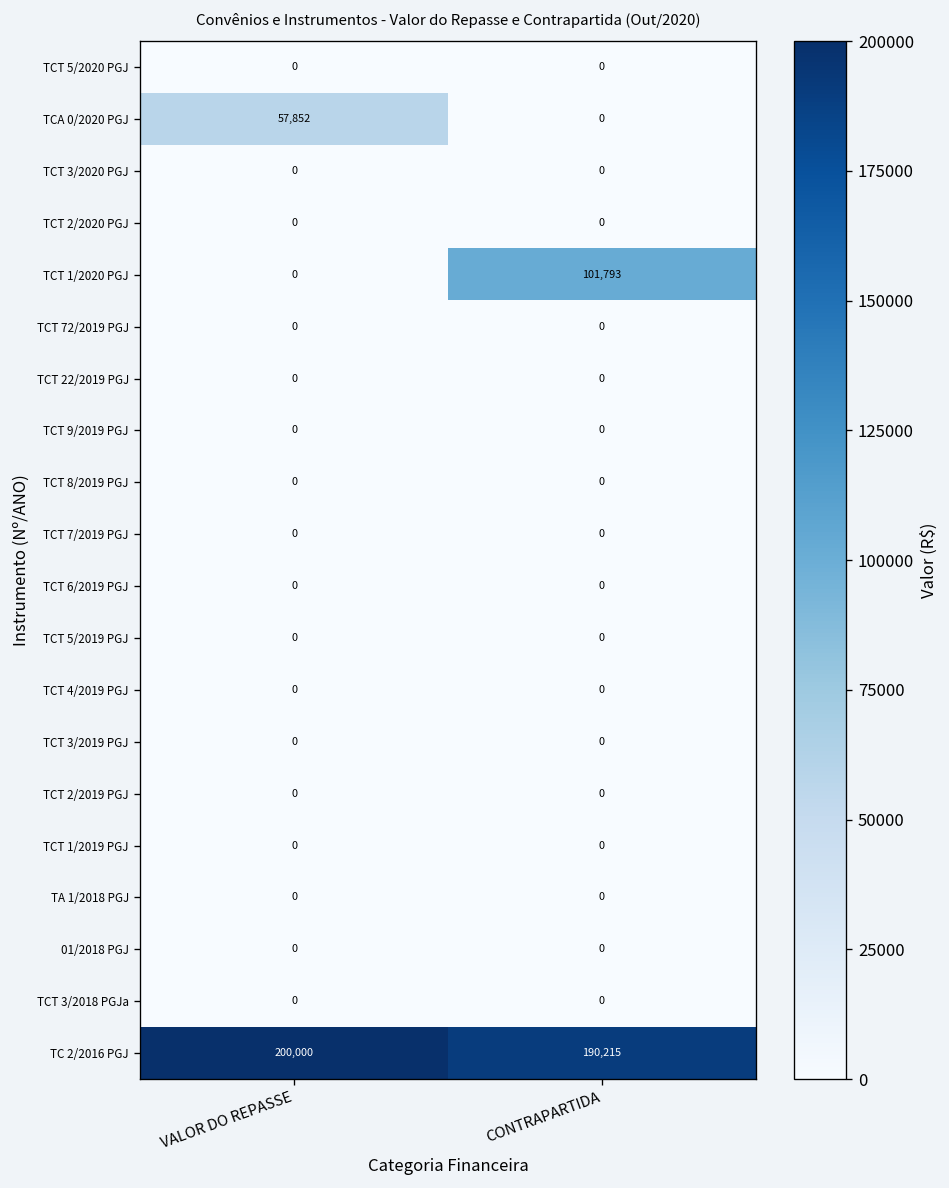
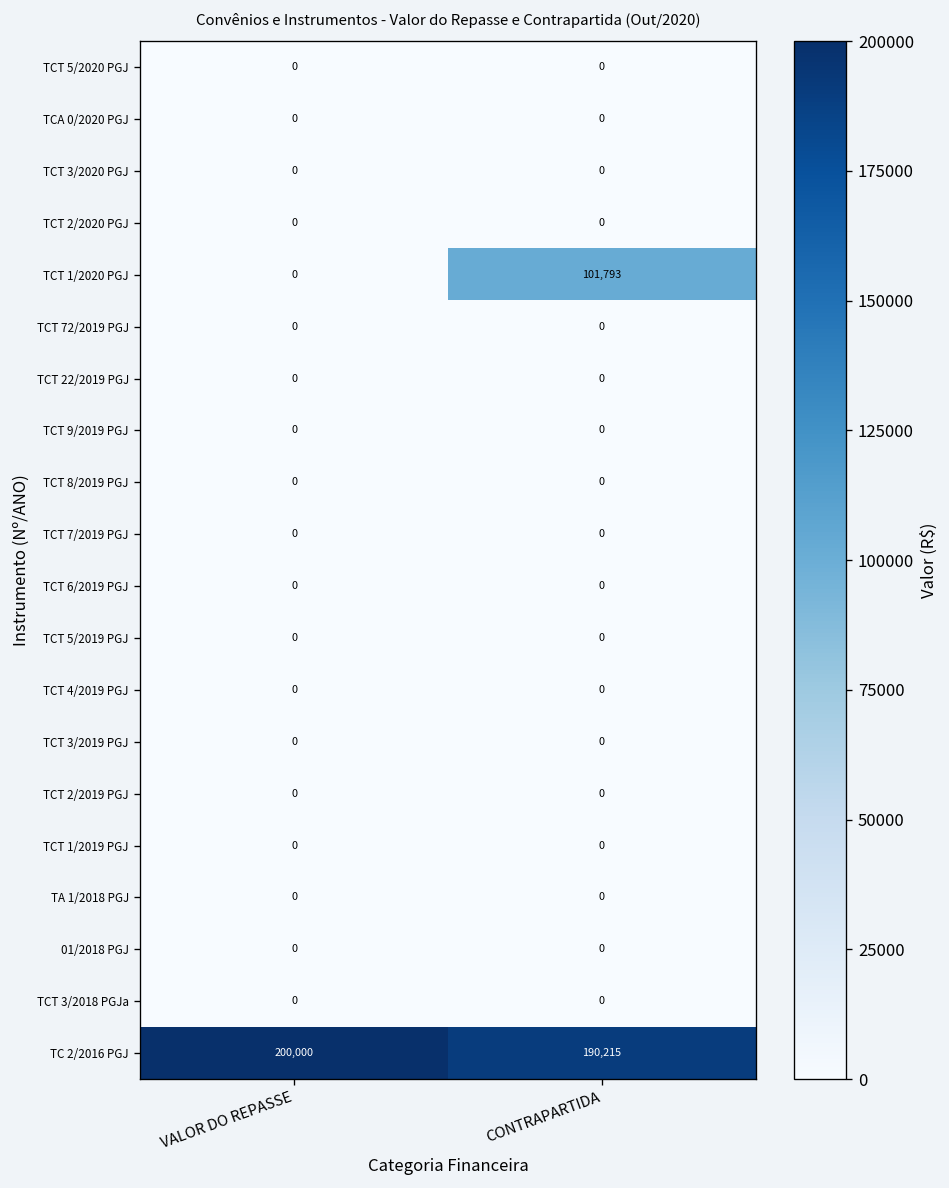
  {
    "TCT 5/2020 PGJ": {
      "VALOR DO REPASSE": "0",
      "CONTRAPARTIDA": "0"
    },
    "TCA 0/2020 PGJ": {
-     "VALOR DO REPASSE": "57,852",
+     "VALOR DO REPASSE": "0",
      "CONTRAPARTIDA": "0"
    },
    "TCT 3/2020 PGJ": {
      "VALOR DO REPASSE": "0",
      "CONTRAPARTIDA": "0"
    },
    "TCT 2/2020 PGJ": {
      "VALOR DO REPASSE": "0",
      "CONTRAPARTIDA": "0"
    },
    "TCT 1/2020 PGJ": {
      "VALOR DO REPASSE": "0",
      "CONTRAPARTIDA": "101,793"
    },
    "TCT 72/2019 PGJ": {
      "VALOR DO REPASSE": "0",
      "CONTRAPARTIDA": "0"
    },
    "TCT 22/2019 PGJ": {
      "VALOR DO REPASSE": "0",
      "CONTRAPARTIDA": "0"
    },
    "TCT 9/2019 PGJ": {
      "VALOR DO REPASSE": "0",
      "CONTRAPARTIDA": "0"
    },
    "TCT 8/2019 PGJ": {
      "VALOR DO REPASSE": "0",
      "CONTRAPARTIDA": "0"
    },
    "TCT 7/2019 PGJ": {
      "VALOR DO REPASSE": "0",
      "CONTRAPARTIDA": "0"
    },
    "TCT 6/2019 PGJ": {
      "VALOR DO REPASSE": "0",
      "CONTRAPARTIDA": "0"
    },
    "TCT 5/2019 PGJ": {
      "VALOR DO REPASSE": "0",
      "CONTRAPARTIDA": "0"
    },
    "TCT 4/2019 PGJ": {
      "VALOR DO REPASSE": "0",
      "CONTRAPARTIDA": "0"
    },
    "TCT 3/2019 PGJ": {
      "VALOR DO REPASSE": "0",
      "CONTRAPARTIDA": "0"
    },
    "TCT 2/2019 PGJ": {
      "VALOR DO REPASSE": "0",
      "CONTRAPARTIDA": "0"
    },
    "TCT 1/2019 PGJ": {
      "VALOR DO REPASSE": "0",
      "CONTRAPARTIDA": "0"
    },
    "TA 1/2018 PGJ": {
      "VALOR DO REPASSE": "0",
      "CONTRAPARTIDA": "0"
    },
    "01/2018 PGJ": {
      "VALOR DO REPASSE": "0",
      "CONTRAPARTIDA": "0"
    },
    "TCT 3/2018 PGJa": {
      "VALOR DO REPASSE": "0",
      "CONTRAPARTIDA": "0"
    },
    "TC 2/2016 PGJ": {
      "VALOR DO REPASSE": "200,000",
      "CONTRAPARTIDA": "190,215"
    }
  }
